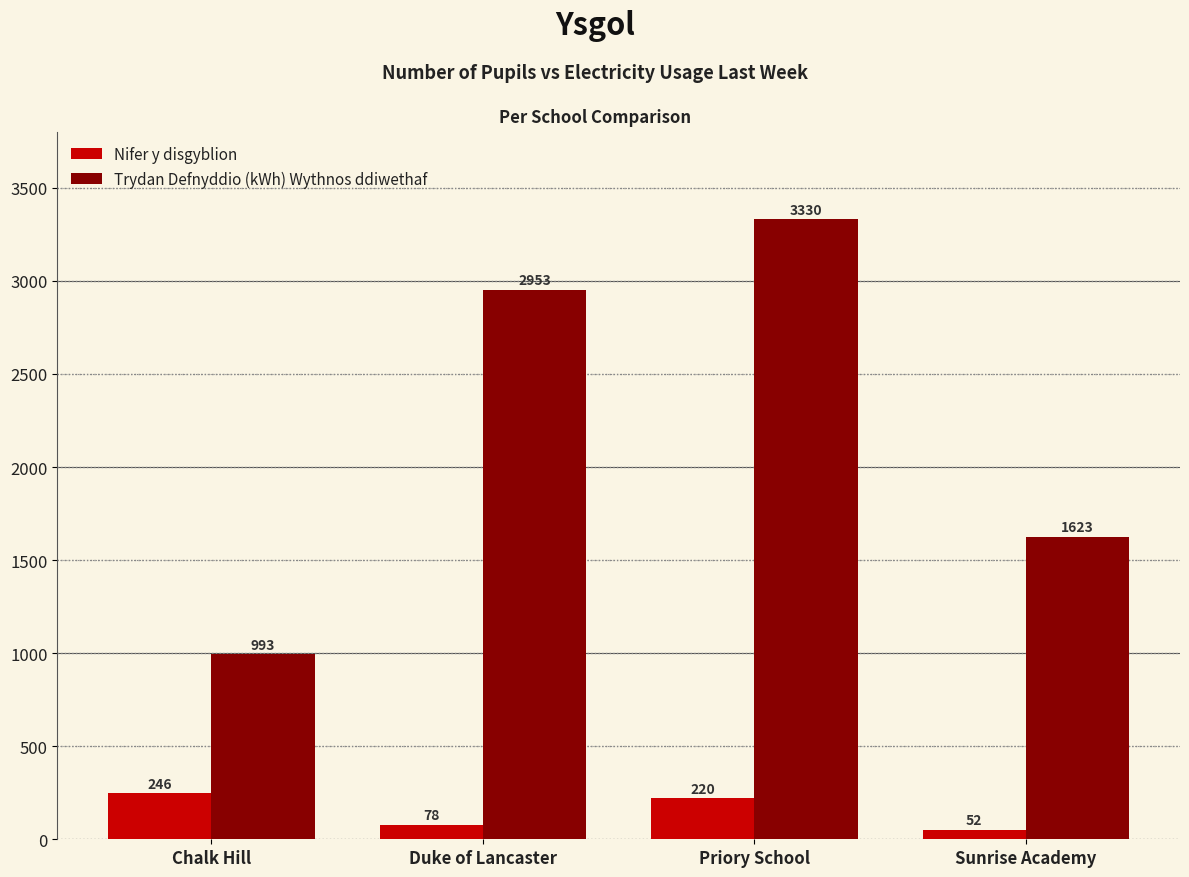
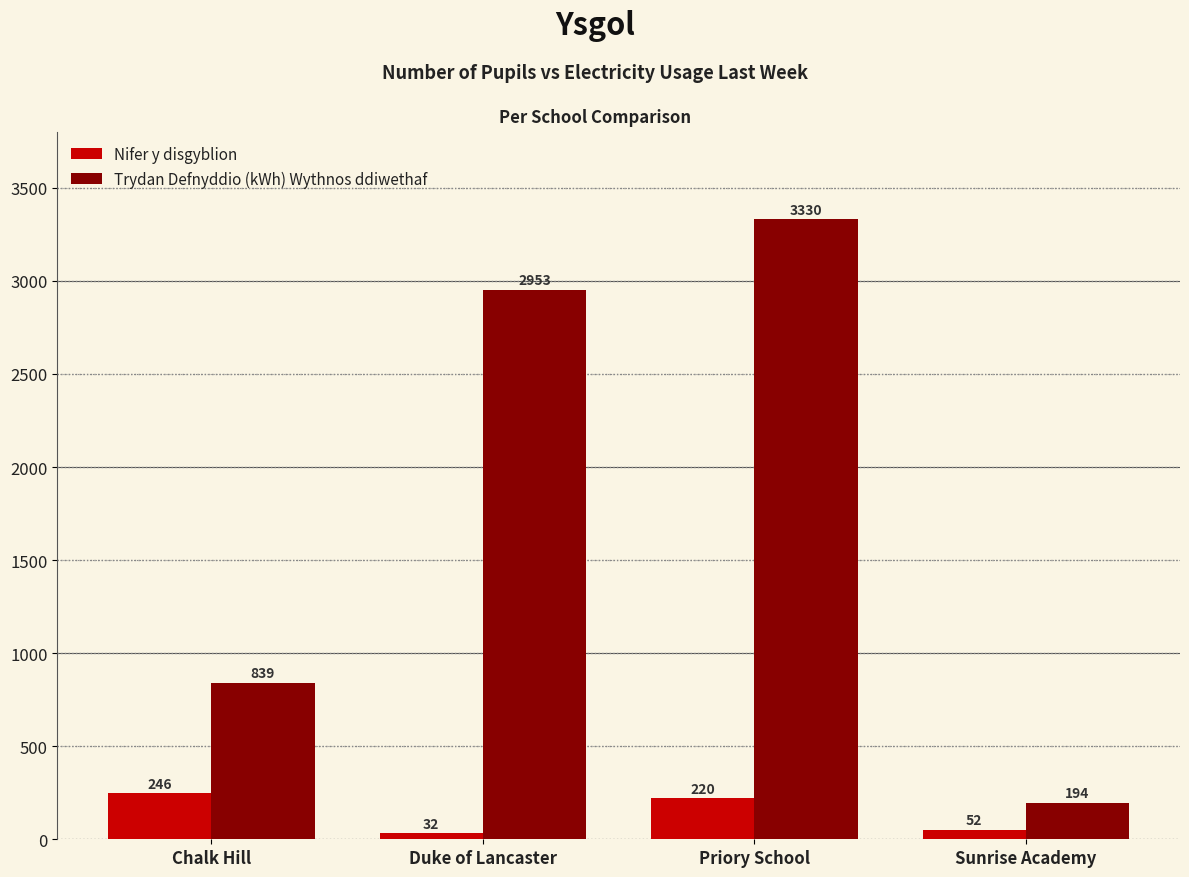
  {
    "Nifer y disgyblion": {
      "Chalk Hill": 246,
-     "Duke of Lancaster": 78,
+     "Duke of Lancaster": 32,
      "Priory School": 220,
      "Sunrise Academy": 52
    },
    "Trydan Defnyddio (kWh) Wythnos ddiwethaf": {
-     "Chalk Hill": 993,
+     "Chalk Hill": 839,
      "Duke of Lancaster": 2953,
      "Priory School": 3330,
-     "Sunrise Academy": 1623
+     "Sunrise Academy": 194
    }
  }
